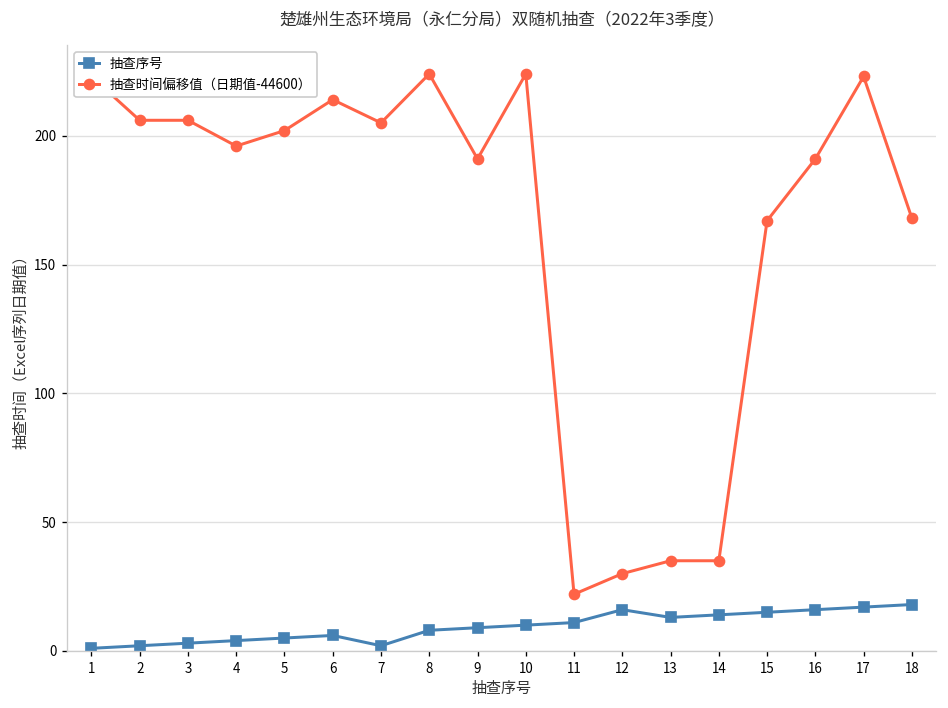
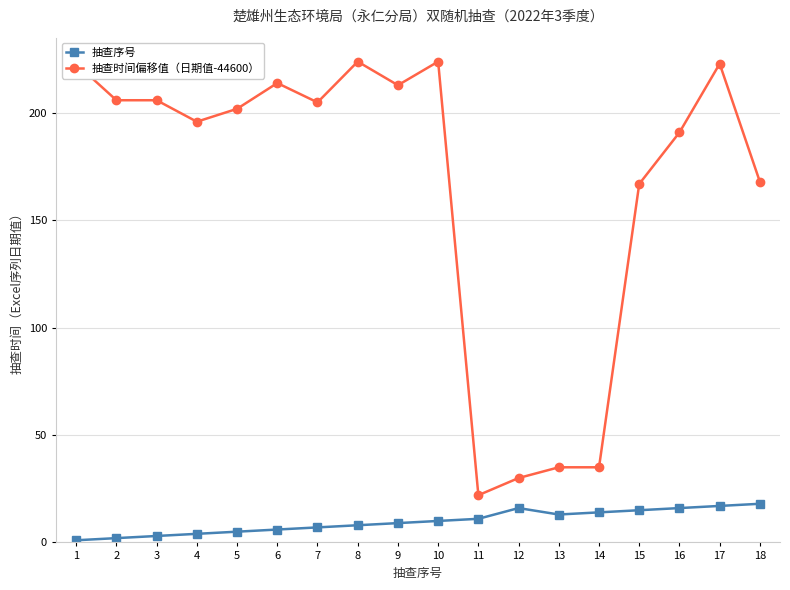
  {
    "抽查序号": {
      "1": 1,
      "2": 2,
      "3": 3,
      "4": 4,
      "5": 5,
      "6": 6,
-     "7": 2,
+     "7": 7,
      "8": 8,
      "9": 9,
      "10": 10,
      "11": 11,
      "12": 16,
      "13": 13,
      "14": 14,
      "15": 15,
      "16": 16,
      "17": 17,
      "18": 18
    },
    "抽查时间偏移值（日期值-44600）": {
      "2": 206,
      "3": 206,
      "4": 196,
      "5": 202,
      "6": 214,
      "7": 205,
      "8": 224,
-     "9": 191,
+     "9": 213,
      "10": 224,
      "11": 22,
      "12": 30,
      "13": 35,
      "14": 35,
      "15": 167,
      "16": 191,
      "17": 223,
      "18": 168
    }
  }
